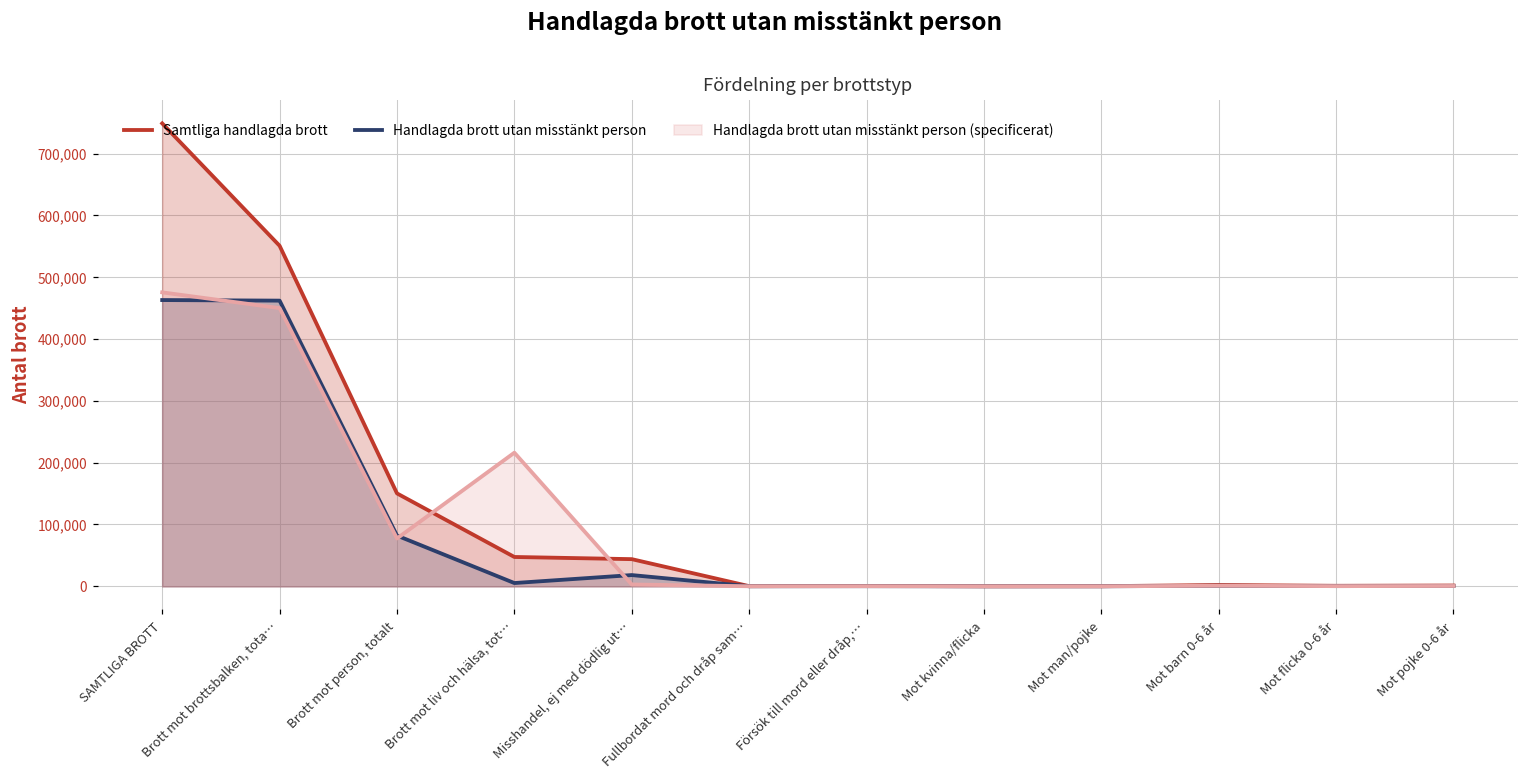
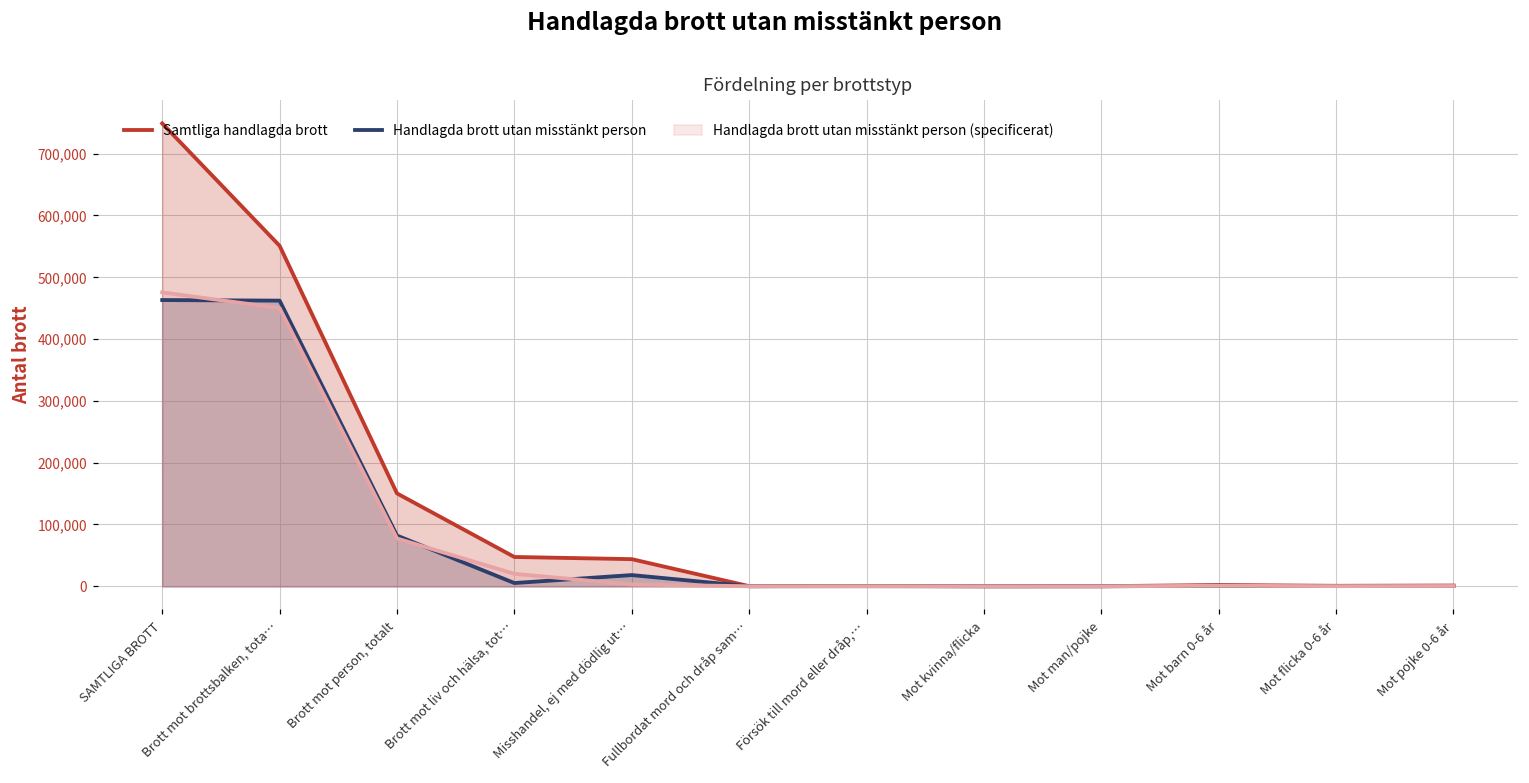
  {
    "Samtliga handlagda brott": {
      "SAMTLIGA BROTT": "750,000",
      "Brott mot brottsbalken, tota…": "550,000",
      "Brott mot person, totalt": "150,000",
      "Brott mot liv och hälsa, tot…": "50,000",
      "Misshandel, ej med dödlig ut…": "40,000"
    },
    "Handlagda brott utan misstänkt person": {
      "SAMTLIGA BROTT": "460,000",
      "Brott mot brottsbalken, tota…": "460,000",
      "Brott mot person, totalt": "80,000",
      "Brott mot liv och hälsa, tot…": "10,000",
      "Misshandel, ej med dödlig ut…": "20,000"
    },
    "Handlagda brott utan misstänkt person (specificerat)": {
      "SAMTLIGA BROTT": "480,000",
      "Brott mot brottsbalken, tota…": "450,000",
      "Brott mot person, totalt": "80,000",
-     "Brott mot liv och hälsa, tot…": "220,000",
+     "Brott mot liv och hälsa, tot…": "20,000",
      "Misshandel, ej med dödlig ut…": "0"
    }
  }
